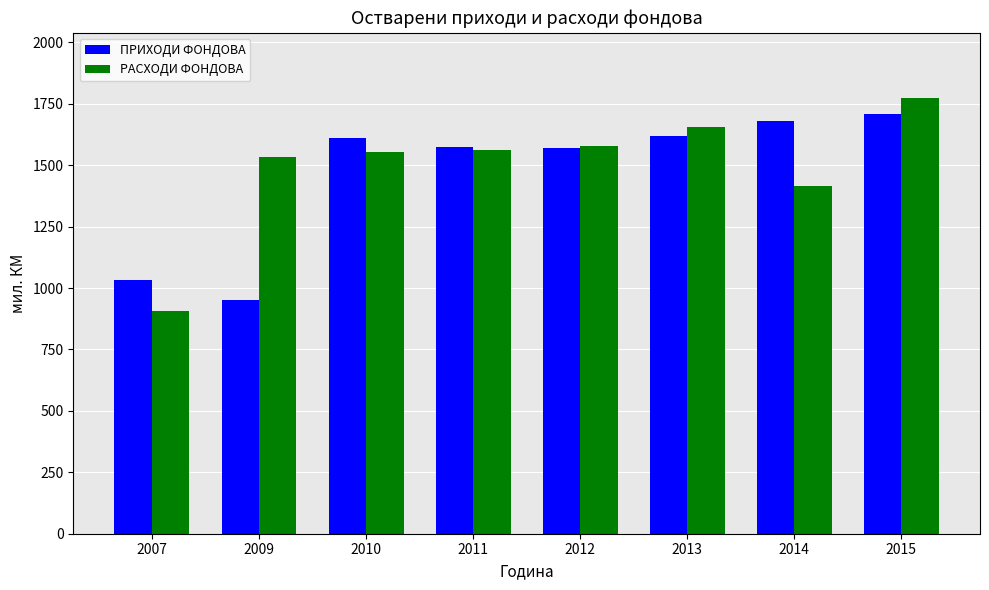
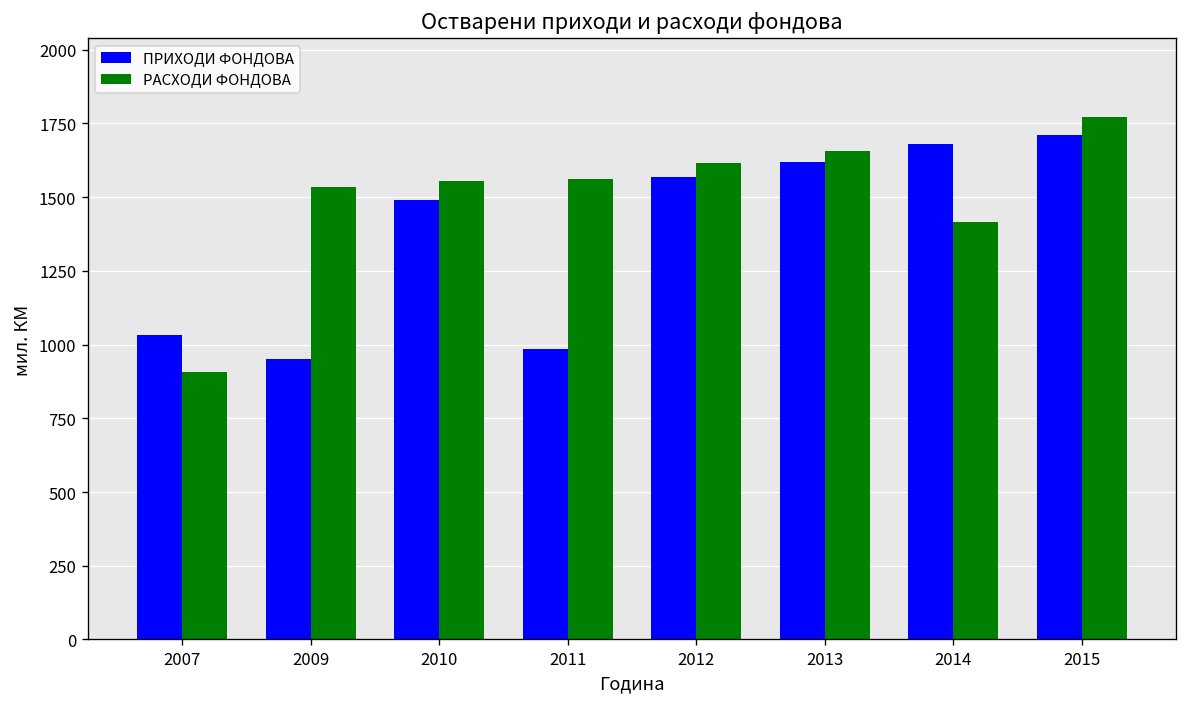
  {
    "ПРИХОДИ ФОНДОВА": {
      "2007": 1030,
      "2009": 950,
-     "2010": 1610,
-     "2011": 1570,
+     "2010": 1490,
+     "2011": 980,
      "2012": 1570,
      "2013": 1620,
      "2014": 1680,
      "2015": 1710
    },
    "РАСХОДИ ФОНДОВА": {
      "2007": 910,
      "2009": 1530,
      "2010": 1550,
      "2011": 1560,
-     "2012": 1580,
+     "2012": 1620,
      "2013": 1660,
      "2014": 1420,
      "2015": 1770
    }
  }
